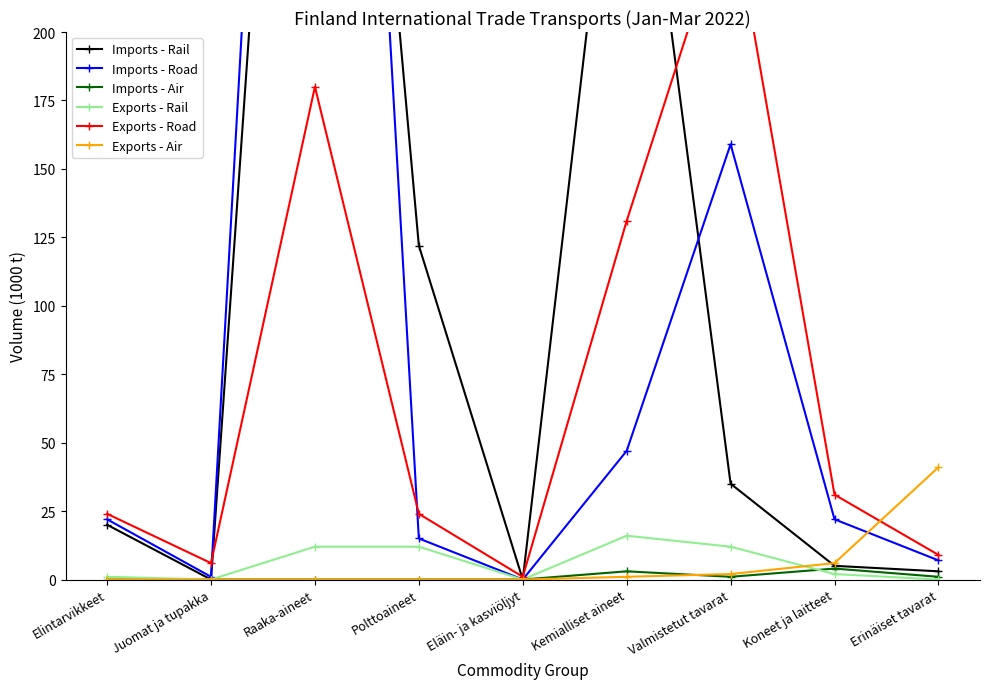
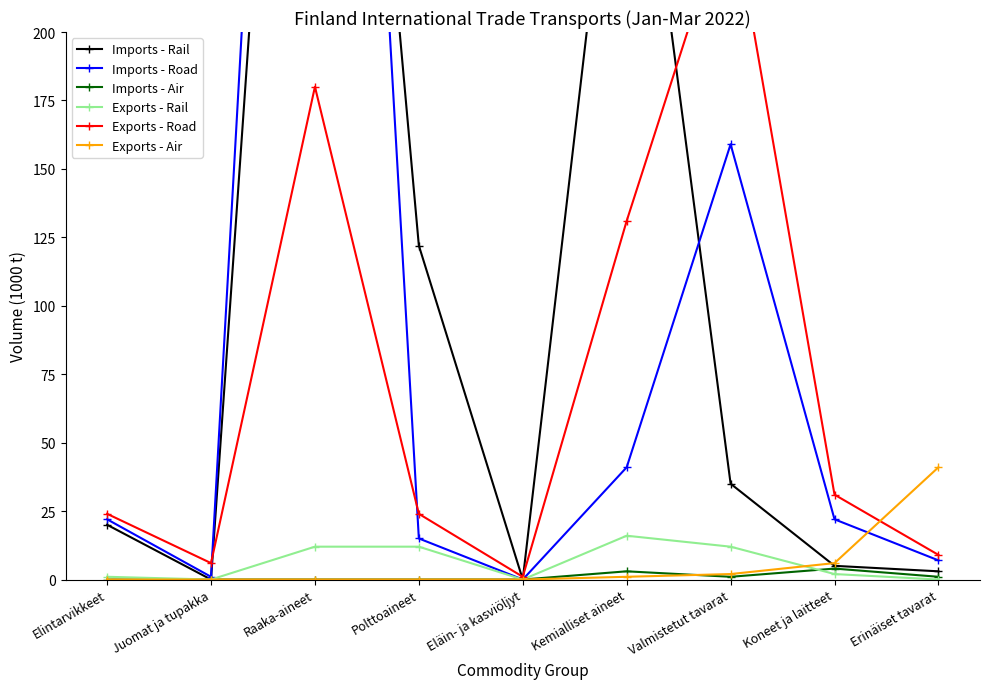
  {
    "Imports - Rail": {
      "Elintarvikkeet": 20,
      "Polttoaineet": 122,
      "Valmistetut tavarat": 35,
      "Koneet ja laitteet": 5,
      "Erinäiset tavarat": 3
    },
    "Imports - Road": {
      "Elintarvikkeet": 22,
      "Juomat ja tupakka": 1,
      "Polttoaineet": 15,
-     "Kemialliset aineet": 47,
+     "Kemialliset aineet": 41,
      "Valmistetut tavarat": 159,
      "Koneet ja laitteet": 22,
      "Erinäiset tavarat": 7
    },
    "Imports - Air": {
      "Kemialliset aineet": 3,
      "Valmistetut tavarat": 1,
      "Koneet ja laitteet": 4,
      "Erinäiset tavarat": 1
    },
    "Exports - Rail": {
      "Elintarvikkeet": 1,
      "Raaka-aineet": 12,
      "Polttoaineet": 12,
      "Kemialliset aineet": 16,
      "Valmistetut tavarat": 12,
      "Koneet ja laitteet": 2,
      "Erinäiset tavarat": 0
    },
    "Exports - Road": {
      "Elintarvikkeet": 24,
      "Juomat ja tupakka": 6,
      "Raaka-aineet": 180,
      "Polttoaineet": 24,
      "Eläin- ja kasviöljyt": 1,
      "Kemialliset aineet": 131,
      "Koneet ja laitteet": 31,
      "Erinäiset tavarat": 9
    },
    "Exports - Air": {
      "Kemialliset aineet": 1,
      "Valmistetut tavarat": 2,
      "Koneet ja laitteet": 6,
      "Erinäiset tavarat": 41
    }
  }
